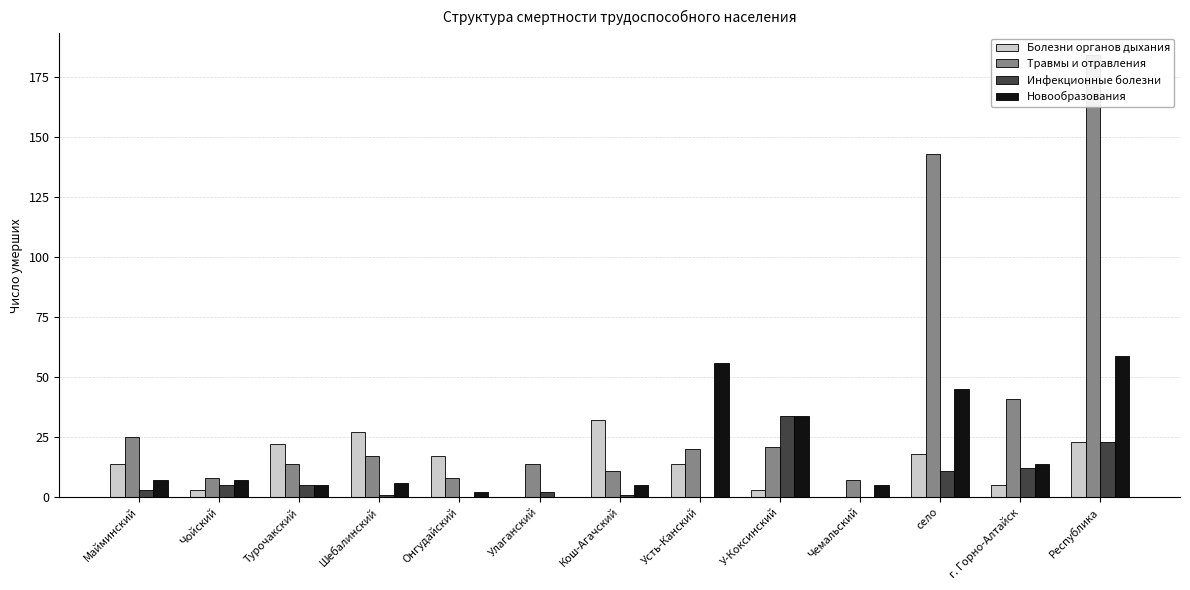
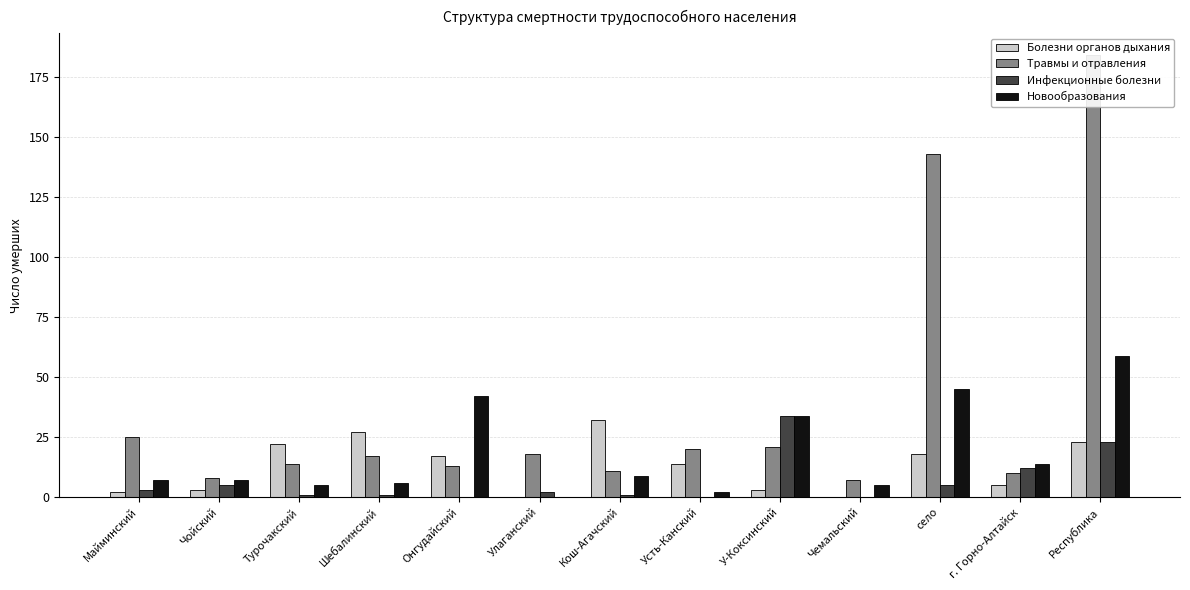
  {
    "Болезни органов дыхания": {
-     "Майминский": 14,
+     "Майминский": 2,
      "Чойский": 3,
      "Турочакский": 22,
      "Шебалинский": 27,
      "Онгудайский": 17,
      "Улаганский": 0,
      "Кош-Агачский": 32,
      "Усть-Канский": 14,
      "У-Коксинский": 3,
      "Чемальский": 0,
      "село": 18,
      "г. Горно-Алтайск": 5,
      "Республика": 23
    },
    "Травмы и отравления": {
      "Майминский": 25,
      "Чойский": 8,
      "Турочакский": 14,
      "Шебалинский": 17,
-     "Онгудайский": 8,
-     "Улаганский": 14,
+     "Онгудайский": 13,
+     "Улаганский": 18,
      "Кош-Агачский": 11,
      "Усть-Канский": 20,
      "У-Коксинский": 21,
      "Чемальский": 7,
      "село": 143,
-     "г. Горно-Алтайск": 41
+     "г. Горно-Алтайск": 10
    },
    "Инфекционные болезни": {
      "Майминский": 3,
      "Чойский": 5,
-     "Турочакский": 5,
+     "Турочакский": 1,
      "Онгудайский": 0,
      "Улаганский": 2,
      "Усть-Канский": 0,
      "У-Коксинский": 34,
      "Чемальский": 0,
-     "село": 11,
+     "село": 5,
      "г. Горно-Алтайск": 12,
      "Республика": 23
    },
    "Новообразования": {
      "Майминский": 7,
      "Чойский": 7,
      "Турочакский": 5,
      "Шебалинский": 6,
-     "Онгудайский": 2,
+     "Онгудайский": 42,
      "Улаганский": 0,
-     "Кош-Агачский": 5,
-     "Усть-Канский": 56,
+     "Кош-Агачский": 9,
+     "Усть-Канский": 2,
      "У-Коксинский": 34,
      "Чемальский": 5,
      "село": 45,
      "г. Горно-Алтайск": 14,
      "Республика": 59
    }
  }
